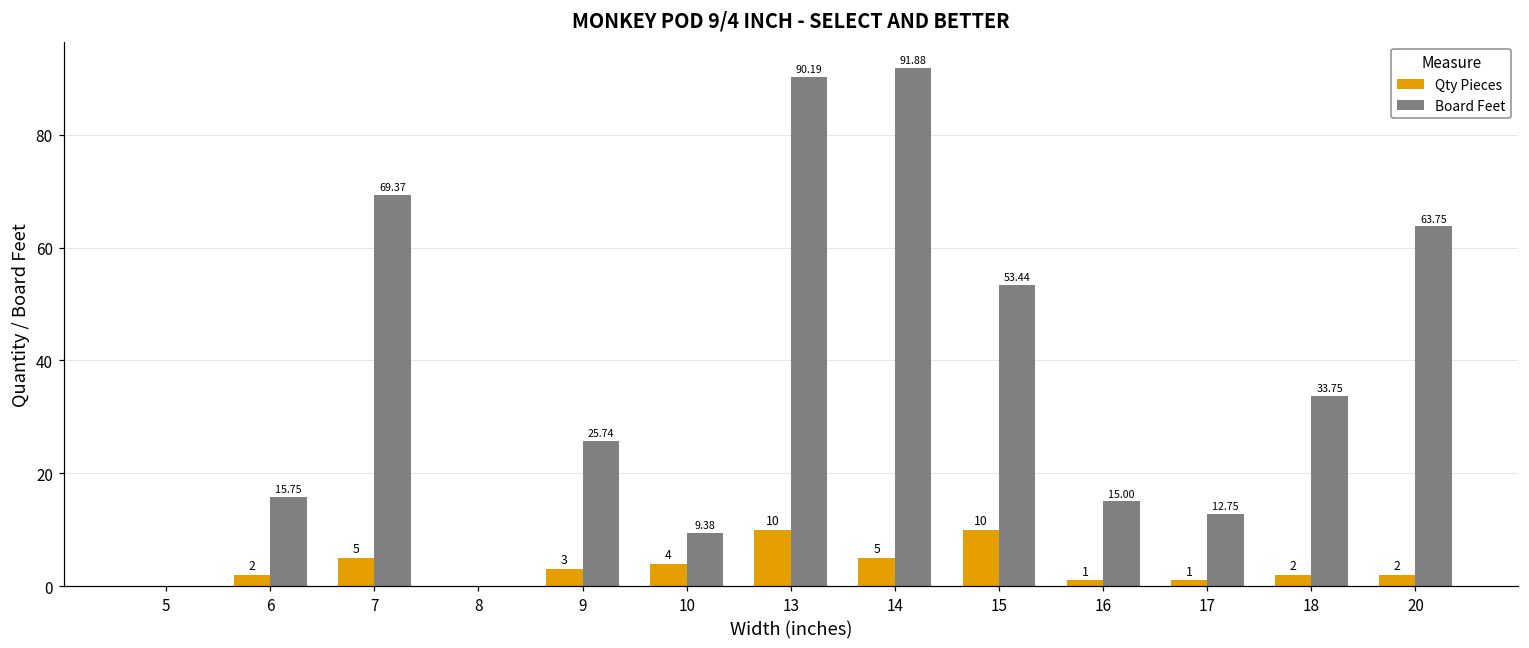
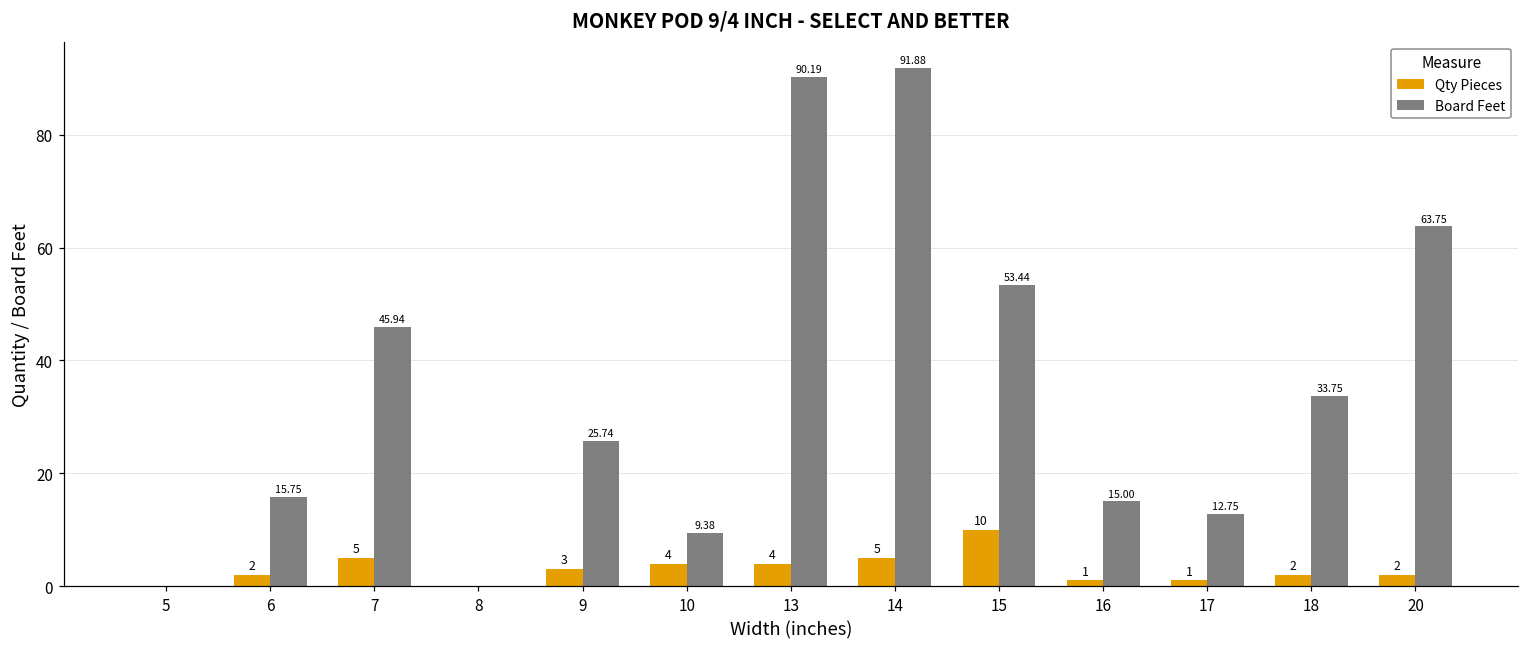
  {
    "Qty Pieces": {
      "6": 2,
      "7": 5,
      "9": 3,
      "10": 4,
-     "13": 10,
+     "13": 4,
      "14": 5,
      "15": 10,
      "16": 1,
      "17": 1,
      "18": 2,
      "20": 2
    },
    "Board Feet": {
      "6": 15.75,
-     "7": 69.37,
+     "7": 45.94,
      "9": 25.74,
      "10": 9.38,
      "13": 90.19,
      "14": 91.88,
      "15": 53.44,
      "16": 15.00,
      "17": 12.75,
      "18": 33.75,
      "20": 63.75
    }
  }
